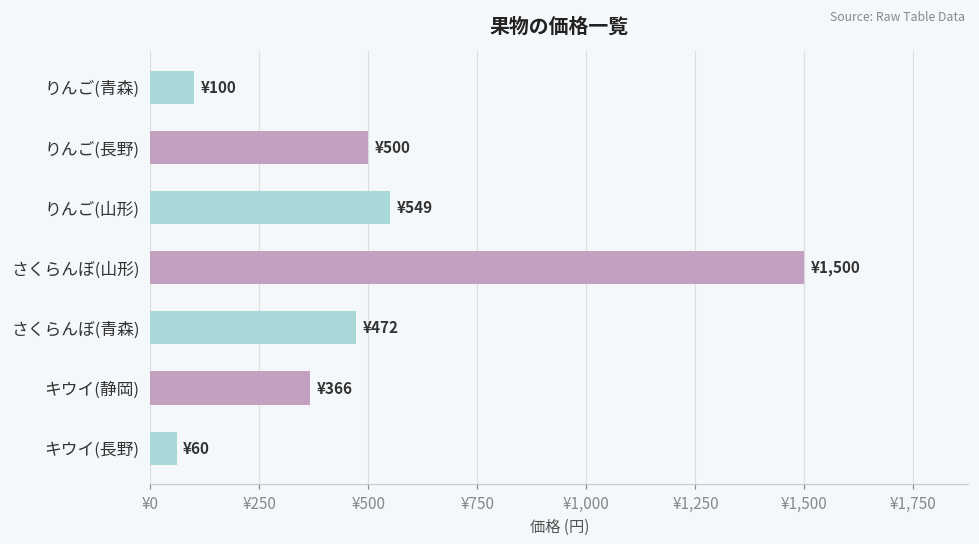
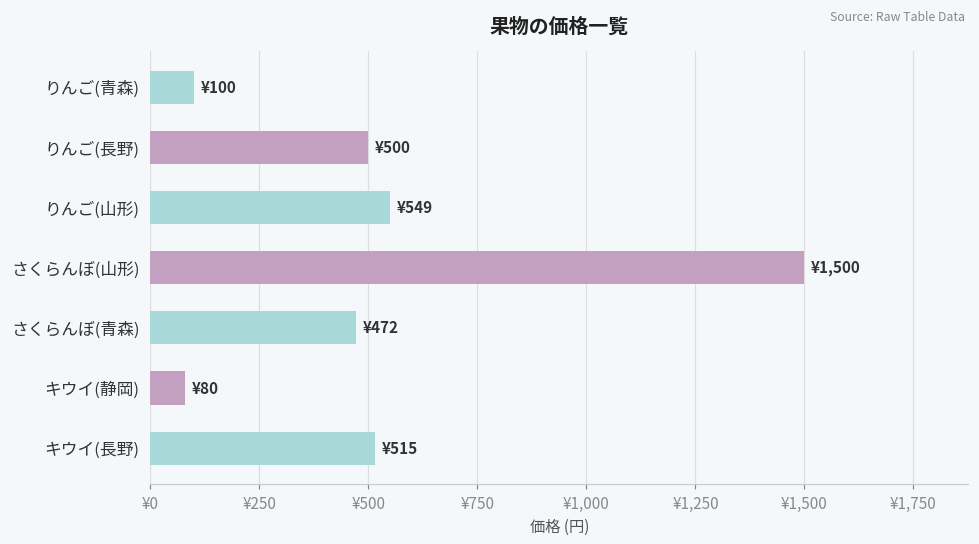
  {
    "りんご(青森)": "¥100",
    "りんご(長野)": "¥500",
    "りんご(山形)": "¥549",
    "さくらんぼ(山形)": "¥1,500",
    "さくらんぼ(青森)": "¥472",
-   "キウイ(静岡)": "¥366",
-   "キウイ(長野)": "¥60"
+   "キウイ(静岡)": "¥80",
+   "キウイ(長野)": "¥515"
  }
